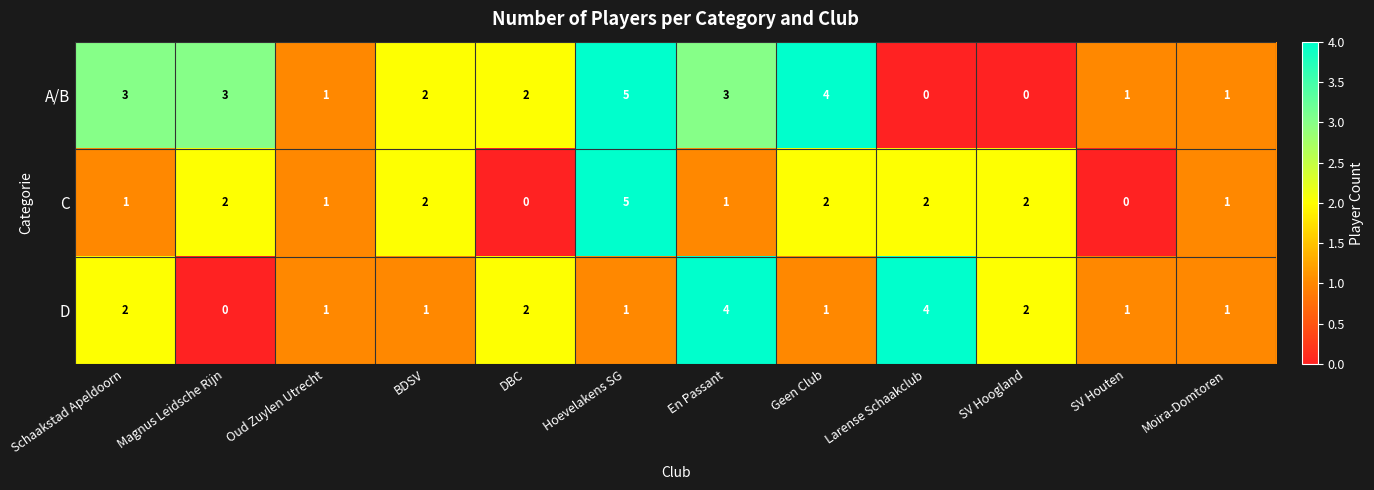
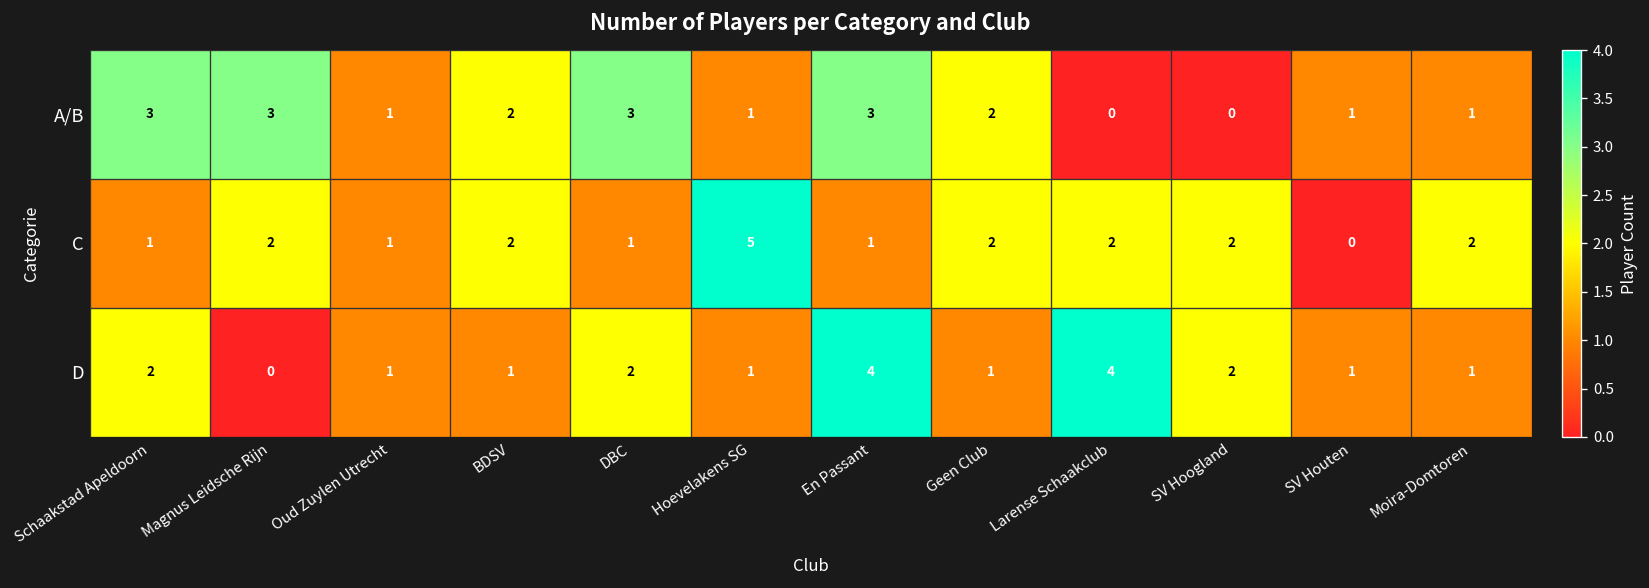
  {
    "A/B": {
      "Schaakstad Apeldoorn": 3,
      "Magnus Leidsche Rijn": 3,
      "Oud Zuylen Utrecht": 1,
      "BDSV": 2,
-     "DBC": 2,
-     "Hoevelakens SG": 5,
+     "DBC": 3,
+     "Hoevelakens SG": 1,
      "En Passant": 3,
-     "Geen Club": 4,
+     "Geen Club": 2,
      "Larense Schaakclub": 0,
      "SV Hoogland": 0,
      "SV Houten": 1,
      "Moira-Domtoren": 1
    },
    "C": {
      "Schaakstad Apeldoorn": 1,
      "Magnus Leidsche Rijn": 2,
      "Oud Zuylen Utrecht": 1,
      "BDSV": 2,
-     "DBC": 0,
+     "DBC": 1,
      "Hoevelakens SG": 5,
      "En Passant": 1,
      "Geen Club": 2,
      "Larense Schaakclub": 2,
      "SV Hoogland": 2,
      "SV Houten": 0,
-     "Moira-Domtoren": 1
+     "Moira-Domtoren": 2
    },
    "D": {
      "Schaakstad Apeldoorn": 2,
      "Magnus Leidsche Rijn": 0,
      "Oud Zuylen Utrecht": 1,
      "BDSV": 1,
      "DBC": 2,
      "Hoevelakens SG": 1,
      "En Passant": 4,
      "Geen Club": 1,
      "Larense Schaakclub": 4,
      "SV Hoogland": 2,
      "SV Houten": 1,
      "Moira-Domtoren": 1
    }
  }
